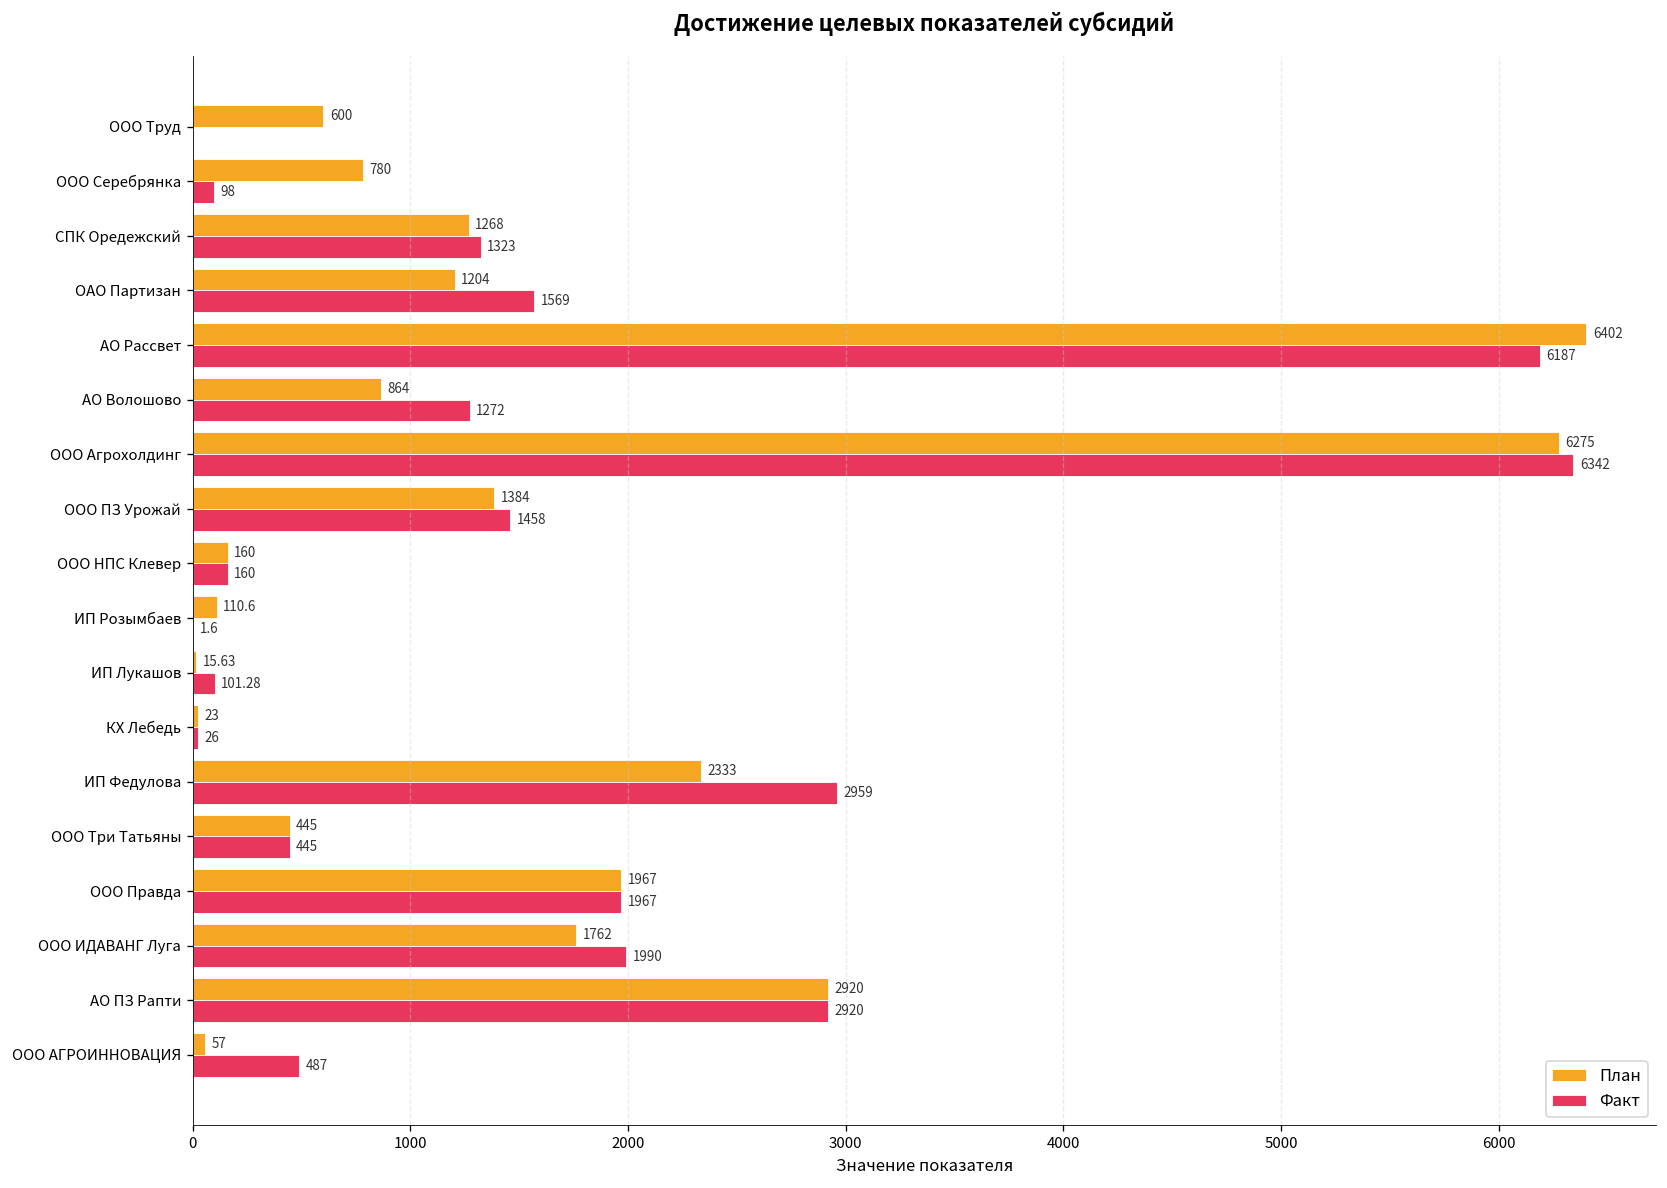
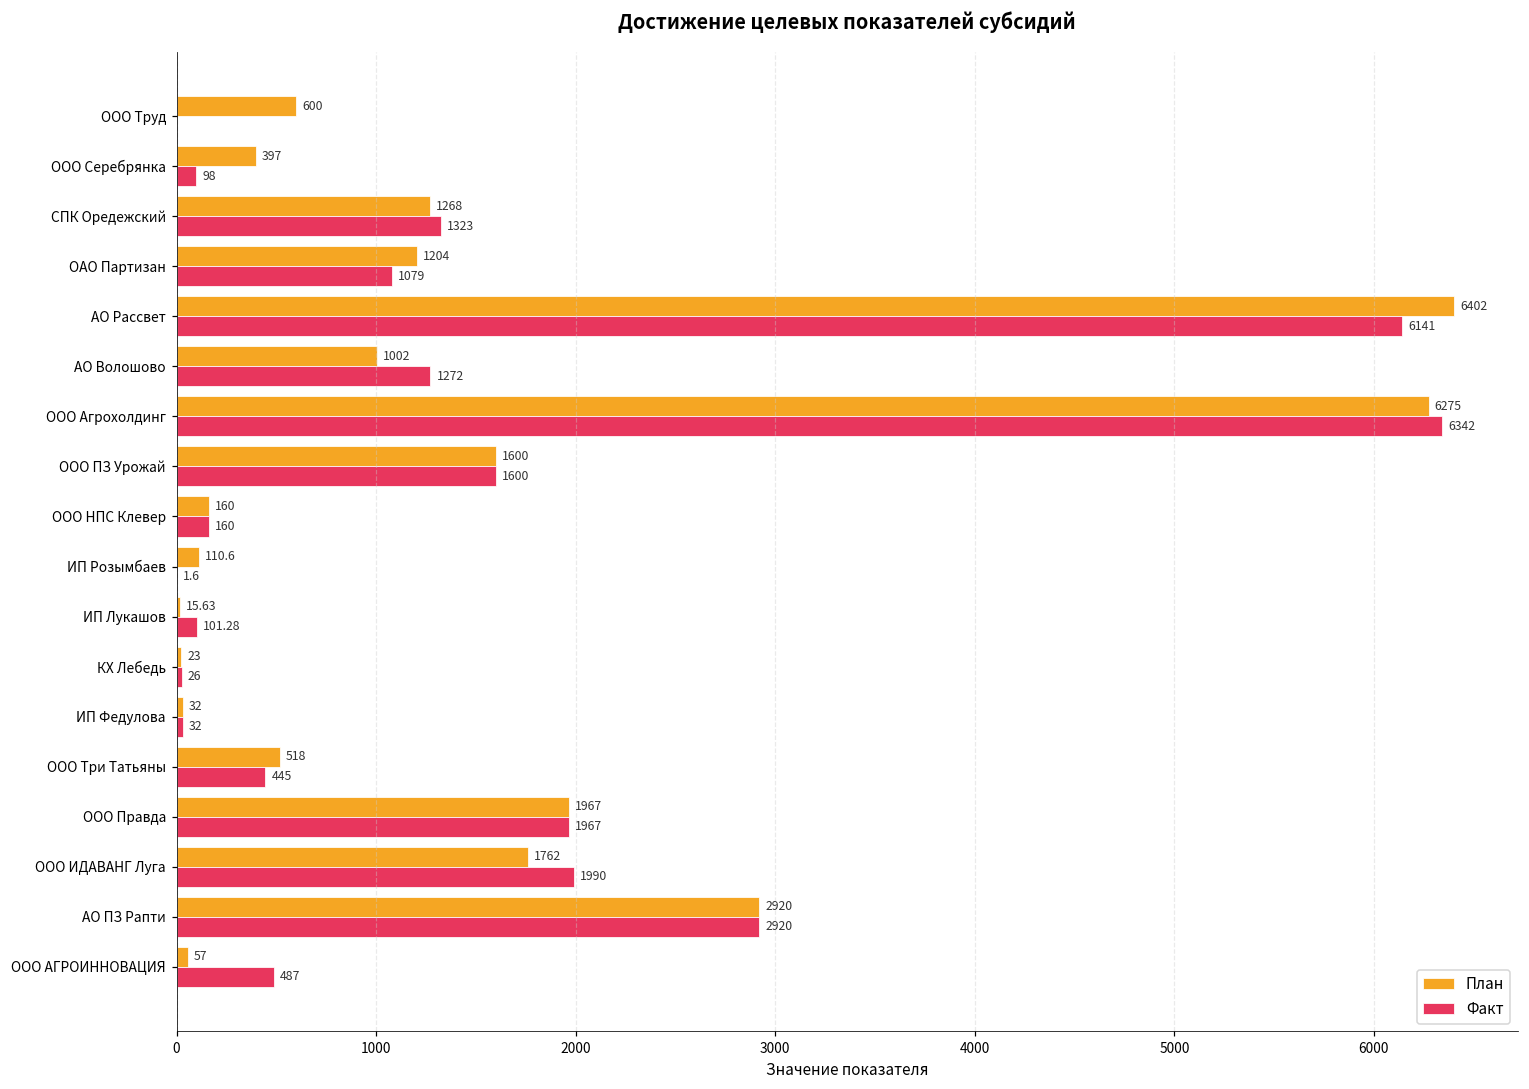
  {
    "План": {
      "ООО Труд": 600,
-     "ООО Серебрянка": 780,
+     "ООО Серебрянка": 397,
      "СПК Оредежский": 1268,
      "ОАО Партизан": 1204,
      "АО Рассвет": 6402,
-     "АО Волошово": 864,
+     "АО Волошово": 1002,
      "ООО Агрохолдинг": 6275,
-     "ООО ПЗ Урожай": 1384,
+     "ООО ПЗ Урожай": 1600,
      "ООО НПС Клевер": 160,
      "ИП Розымбаев": 110.6,
      "ИП Лукашов": 15.63,
      "КХ Лебедь": 23,
-     "ИП Федулова": 2333,
-     "ООО Три Татьяны": 445,
+     "ИП Федулова": 32,
+     "ООО Три Татьяны": 518,
      "ООО Правда": 1967,
      "ООО ИДАВАНГ Луга": 1762,
      "АО ПЗ Рапти": 2920,
      "ООО АГРОИННОВАЦИЯ": 57
    },
    "Факт": {
      "ООО Серебрянка": 98,
      "СПК Оредежский": 1323,
-     "ОАО Партизан": 1569,
-     "АО Рассвет": 6187,
+     "ОАО Партизан": 1079,
+     "АО Рассвет": 6141,
      "АО Волошово": 1272,
      "ООО Агрохолдинг": 6342,
-     "ООО ПЗ Урожай": 1458,
+     "ООО ПЗ Урожай": 1600,
      "ООО НПС Клевер": 160,
      "ИП Розымбаев": 1.6,
      "ИП Лукашов": 101.28,
      "КХ Лебедь": 26,
-     "ИП Федулова": 2959,
+     "ИП Федулова": 32,
      "ООО Три Татьяны": 445,
      "ООО Правда": 1967,
      "ООО ИДАВАНГ Луга": 1990,
      "АО ПЗ Рапти": 2920,
      "ООО АГРОИННОВАЦИЯ": 487
    }
  }
